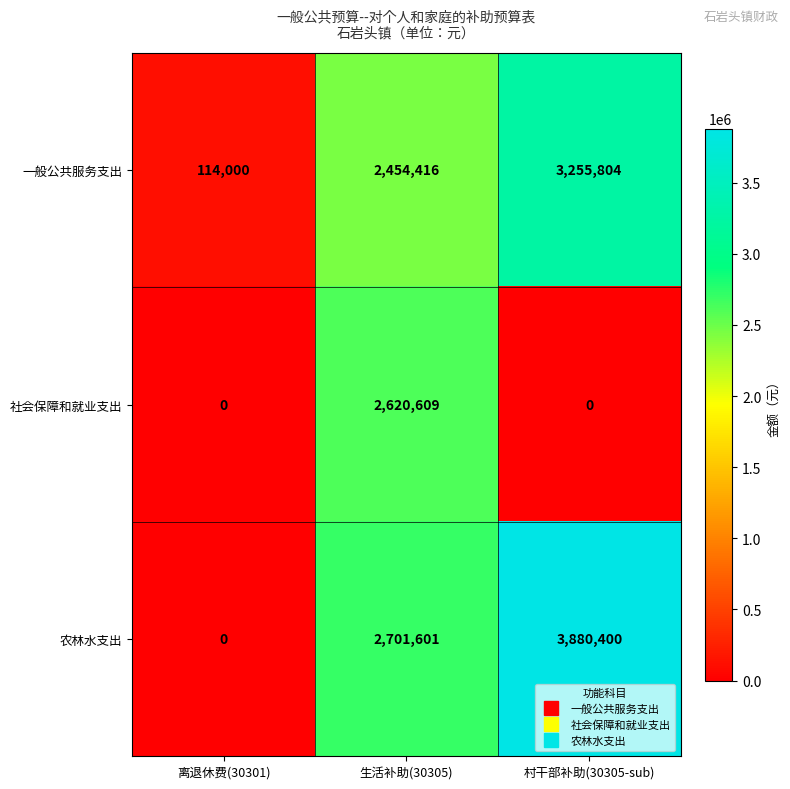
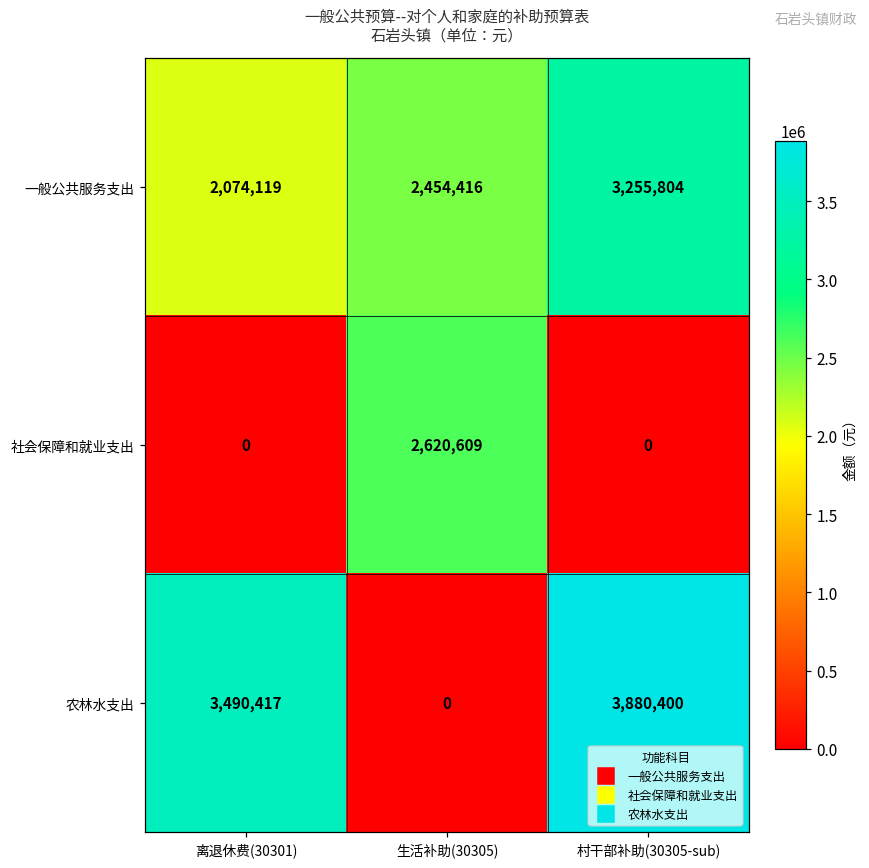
  {
    "一般公共服务支出": {
-     "离退休费(30301)": "114,000",
+     "离退休费(30301)": "2,074,119",
      "生活补助(30305)": "2,454,416",
      "村干部补助(30305-sub)": "3,255,804"
    },
    "社会保障和就业支出": {
      "离退休费(30301)": "0",
      "生活补助(30305)": "2,620,609",
      "村干部补助(30305-sub)": "0"
    },
    "农林水支出": {
-     "离退休费(30301)": "0",
-     "生活补助(30305)": "2,701,601",
+     "离退休费(30301)": "3,490,417",
+     "生活补助(30305)": "0",
      "村干部补助(30305-sub)": "3,880,400"
    }
  }
